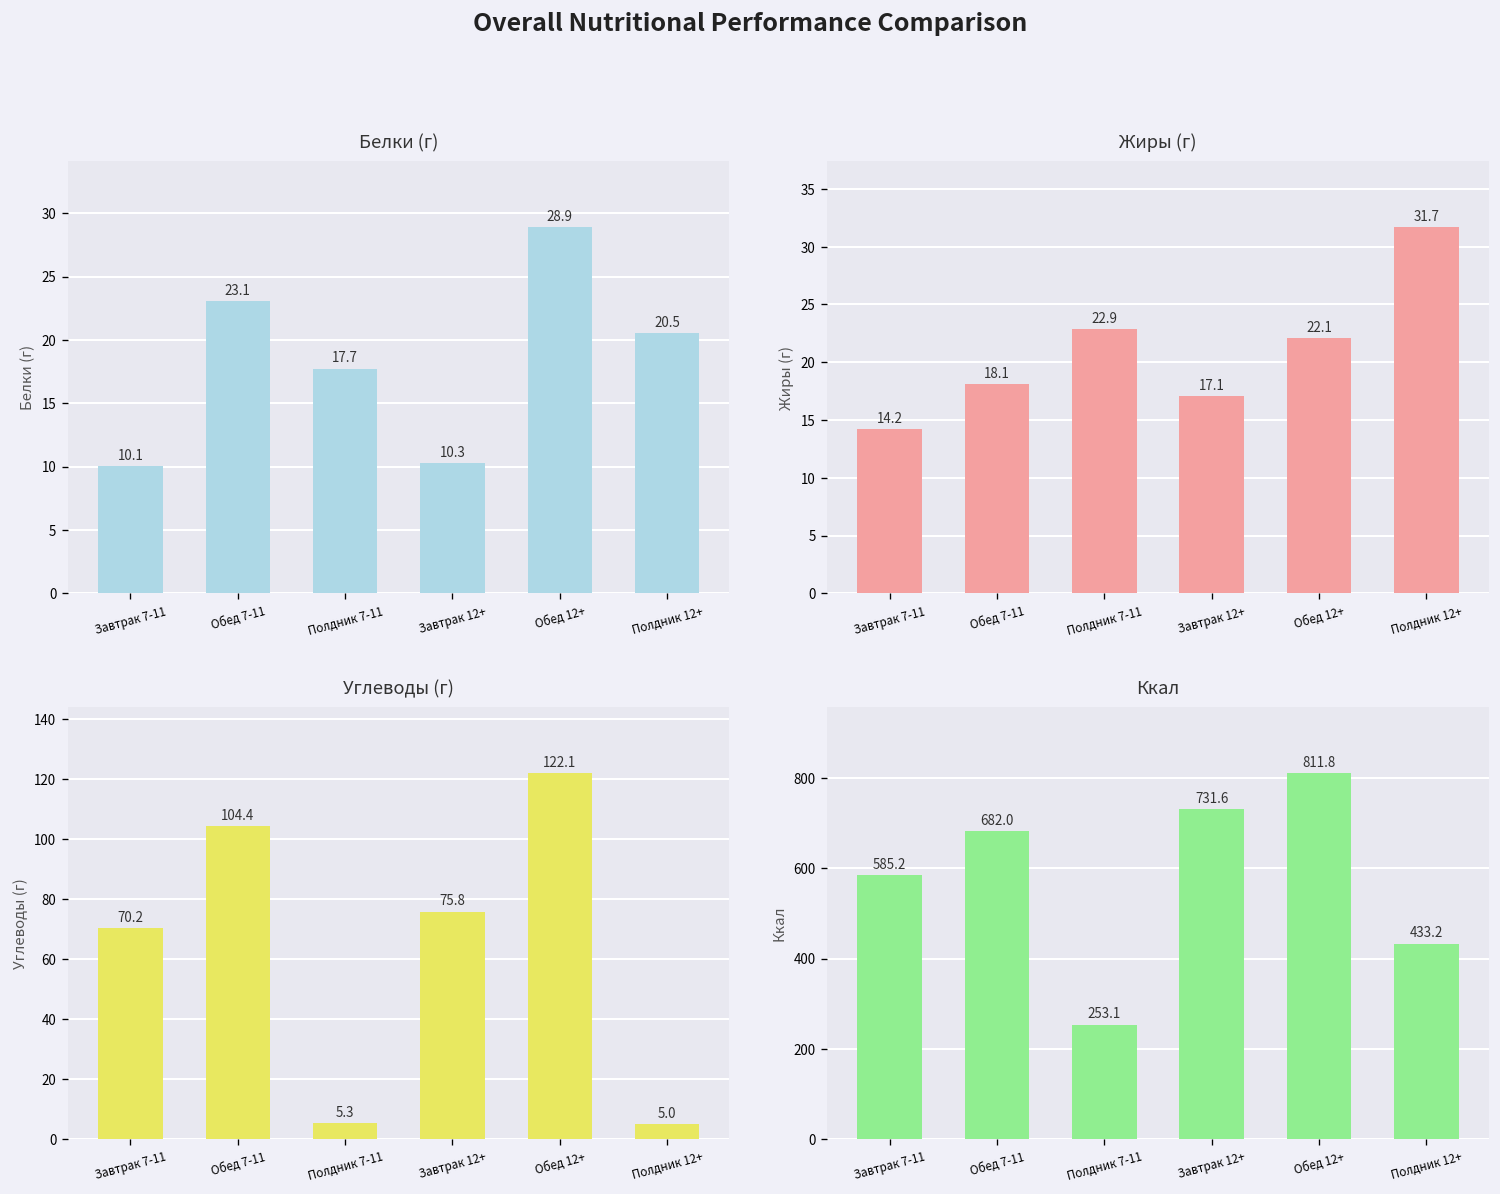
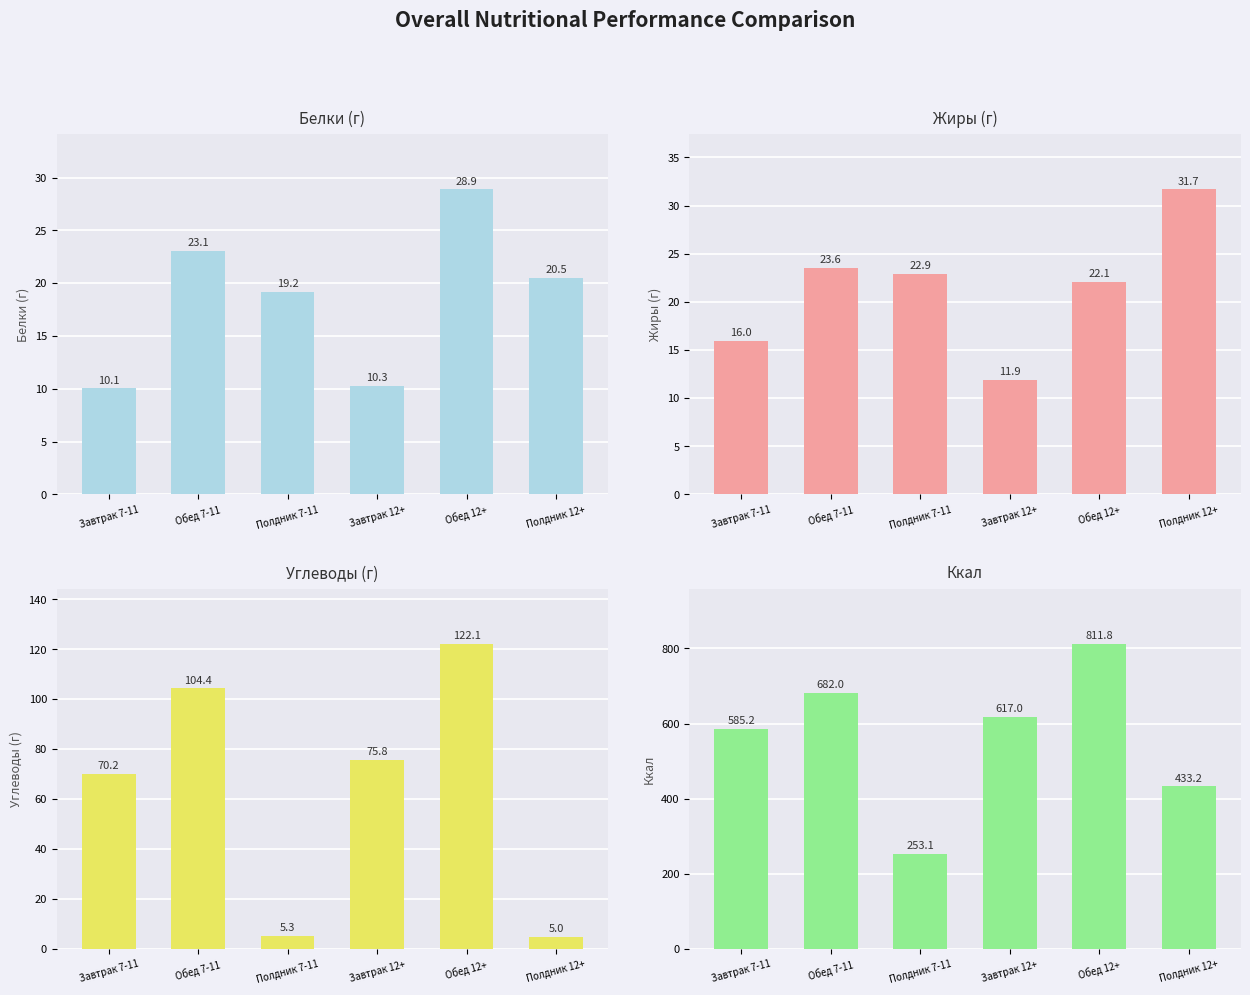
  {
    "Белки (г)": {
      "Завтрак 7-11": 10.1,
      "Обед 7-11": 23.1,
-     "Полдник 7-11": 17.7,
+     "Полдник 7-11": 19.2,
      "Завтрак 12+": 10.3,
      "Обед 12+": 28.9,
      "Полдник 12+": 20.5
    },
    "Жиры (г)": {
-     "Завтрак 7-11": 14.2,
-     "Обед 7-11": 18.1,
+     "Завтрак 7-11": 16.0,
+     "Обед 7-11": 23.6,
      "Полдник 7-11": 22.9,
-     "Завтрак 12+": 17.1,
+     "Завтрак 12+": 11.9,
      "Обед 12+": 22.1,
      "Полдник 12+": 31.7
    },
    "Углеводы (г)": {
      "Завтрак 7-11": 70.2,
      "Обед 7-11": 104.4,
      "Полдник 7-11": 5.3,
      "Завтрак 12+": 75.8,
      "Обед 12+": 122.1,
      "Полдник 12+": 5.0
    },
    "Ккал": {
      "Завтрак 7-11": 585.2,
      "Обед 7-11": 682.0,
      "Полдник 7-11": 253.1,
-     "Завтрак 12+": 731.6,
+     "Завтрак 12+": 617.0,
      "Обед 12+": 811.8,
      "Полдник 12+": 433.2
    }
  }
